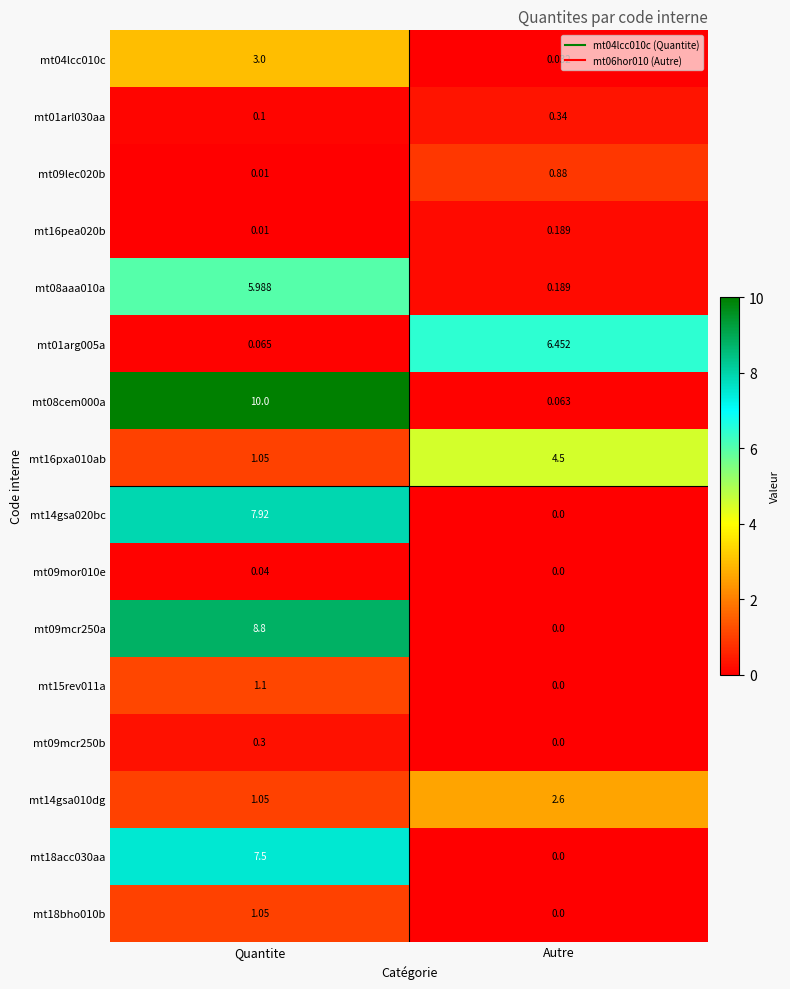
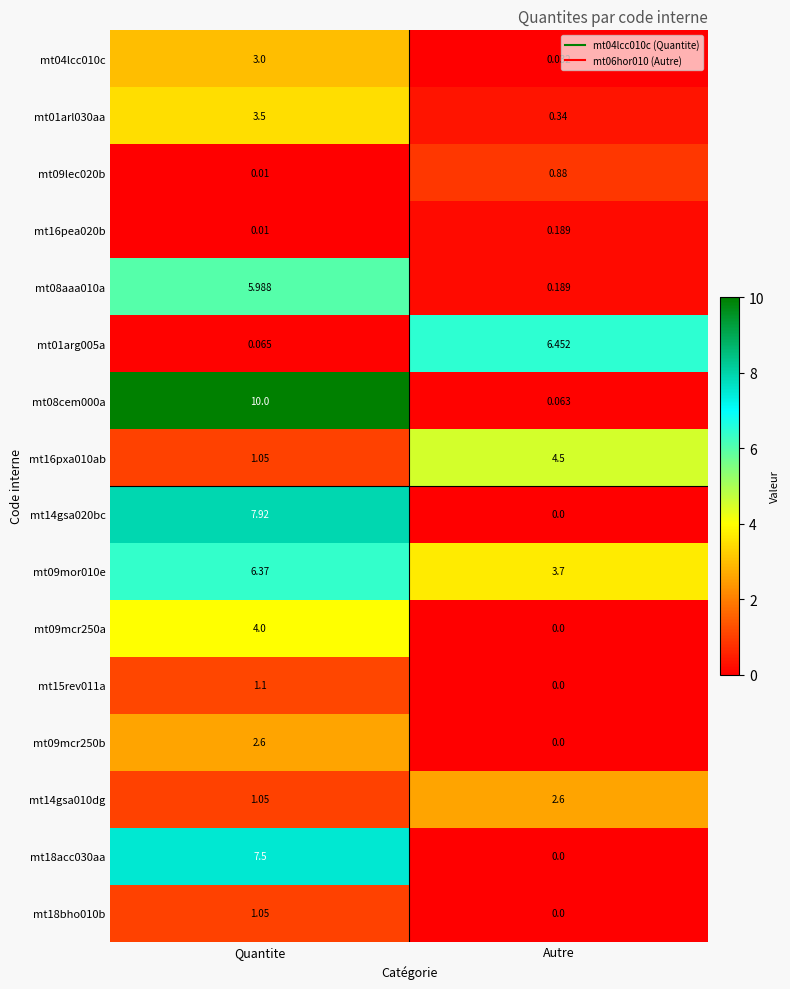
  {
    "mt04lcc010c": {
      "Quantite": 3.0
    },
    "mt01arl030aa": {
-     "Quantite": 0.1,
+     "Quantite": 3.5,
      "Autre": 0.34
    },
    "mt09lec020b": {
      "Quantite": 0.01,
      "Autre": 0.88
    },
    "mt16pea020b": {
      "Quantite": 0.01,
      "Autre": 0.189
    },
    "mt08aaa010a": {
      "Quantite": 5.988,
      "Autre": 0.189
    },
    "mt01arg005a": {
      "Quantite": 0.065,
      "Autre": 6.452
    },
    "mt08cem000a": {
      "Quantite": 10.0,
      "Autre": 0.063
    },
    "mt16pxa010ab": {
      "Quantite": 1.05,
      "Autre": 4.5
    },
    "mt14gsa020bc": {
      "Quantite": 7.92,
      "Autre": 0.0
    },
    "mt09mor010e": {
-     "Quantite": 0.04,
-     "Autre": 0.0
+     "Quantite": 6.37,
+     "Autre": 3.7
    },
    "mt09mcr250a": {
-     "Quantite": 8.8,
+     "Quantite": 4.0,
      "Autre": 0.0
    },
    "mt15rev011a": {
      "Quantite": 1.1,
      "Autre": 0.0
    },
    "mt09mcr250b": {
-     "Quantite": 0.3,
+     "Quantite": 2.6,
      "Autre": 0.0
    },
    "mt14gsa010dg": {
      "Quantite": 1.05,
      "Autre": 2.6
    },
    "mt18acc030aa": {
      "Quantite": 7.5,
      "Autre": 0.0
    },
    "mt18bho010b": {
      "Quantite": 1.05,
      "Autre": 0.0
    }
  }
